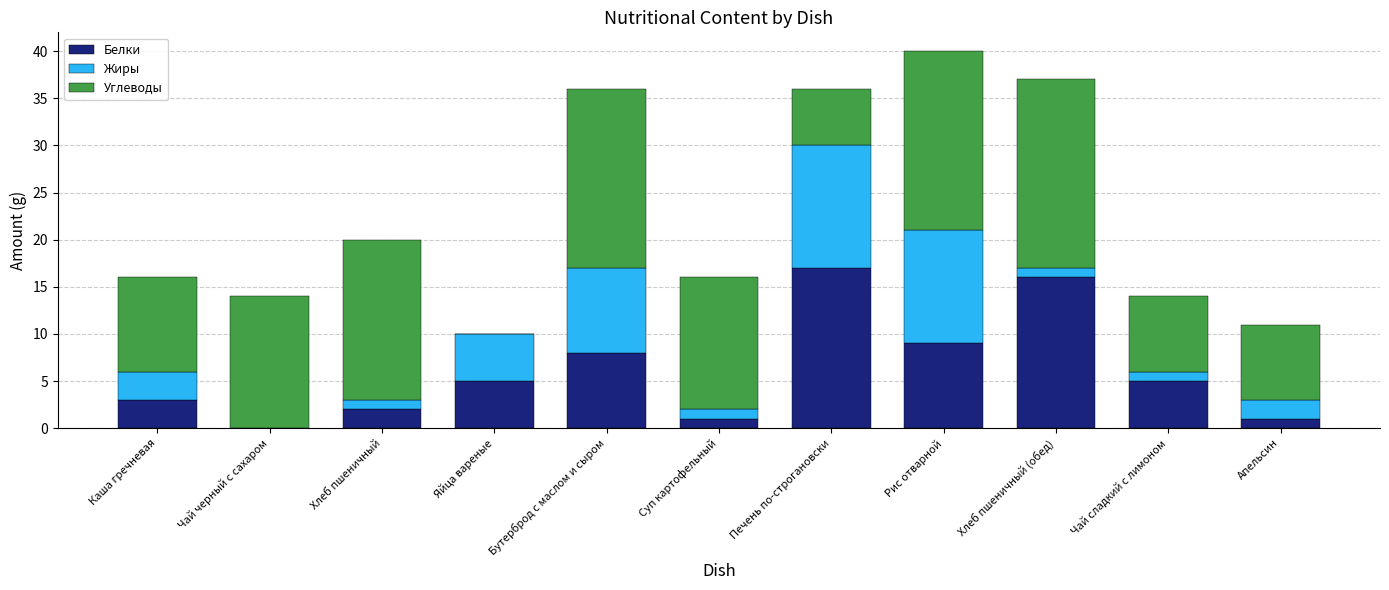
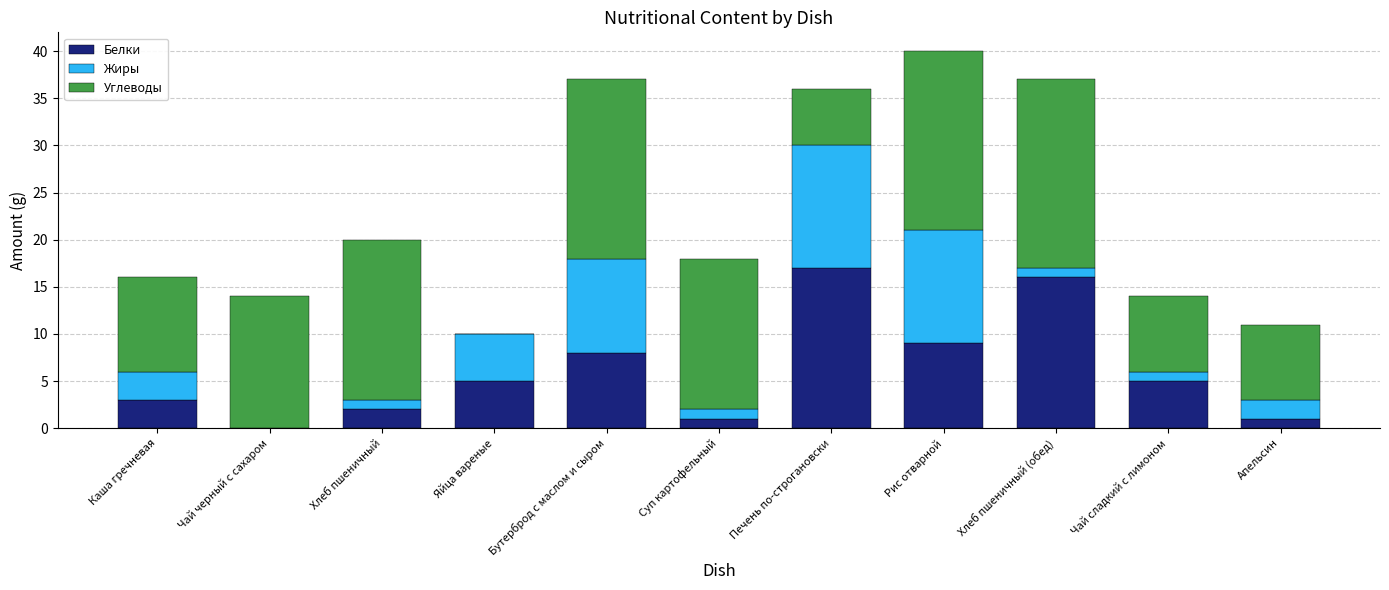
  {
    "Белки": {
      "Каша гречневая": 3,
      "Чай черный с сахаром": 0,
      "Хлеб пшеничный": 2,
      "Яйца вареные": 5,
      "Бутерброд с маслом и сыром": 8,
      "Суп картофельный": 1,
      "Печень по-строгановски": 17,
      "Рис отварной": 9,
      "Хлеб пшеничный (обед)": 16,
      "Чай сладкий с лимоном": 5,
      "Апельсин": 1
    },
    "Жиры": {
      "Каша гречневая": 3,
      "Чай черный с сахаром": 0,
      "Хлеб пшеничный": 1,
      "Яйца вареные": 5,
-     "Бутерброд с маслом и сыром": 9,
+     "Бутерброд с маслом и сыром": 10,
      "Суп картофельный": 1,
      "Печень по-строгановски": 13,
      "Рис отварной": 12,
      "Хлеб пшеничный (обед)": 1,
      "Чай сладкий с лимоном": 1,
      "Апельсин": 2
    },
    "Углеводы": {
      "Каша гречневая": 10,
      "Чай черный с сахаром": 14,
      "Хлеб пшеничный": 17,
      "Яйца вареные": 0,
      "Бутерброд с маслом и сыром": 19,
-     "Суп картофельный": 14,
+     "Суп картофельный": 16,
      "Печень по-строгановски": 6,
      "Рис отварной": 19,
      "Хлеб пшеничный (обед)": 20,
      "Чай сладкий с лимоном": 8,
      "Апельсин": 8
    }
  }
